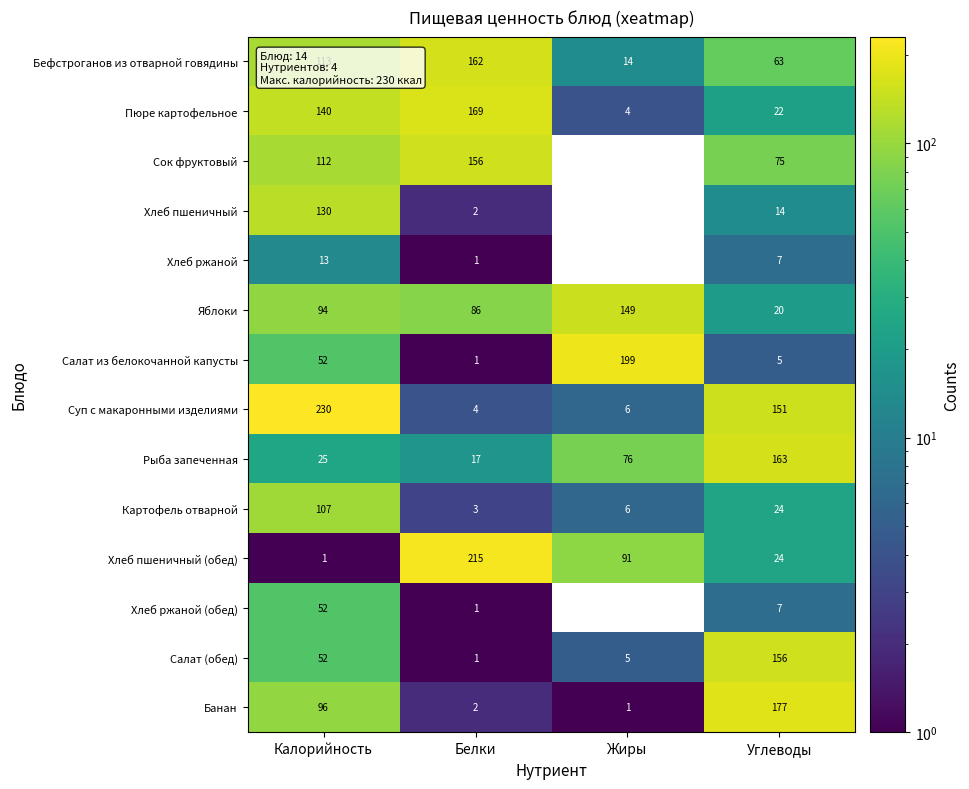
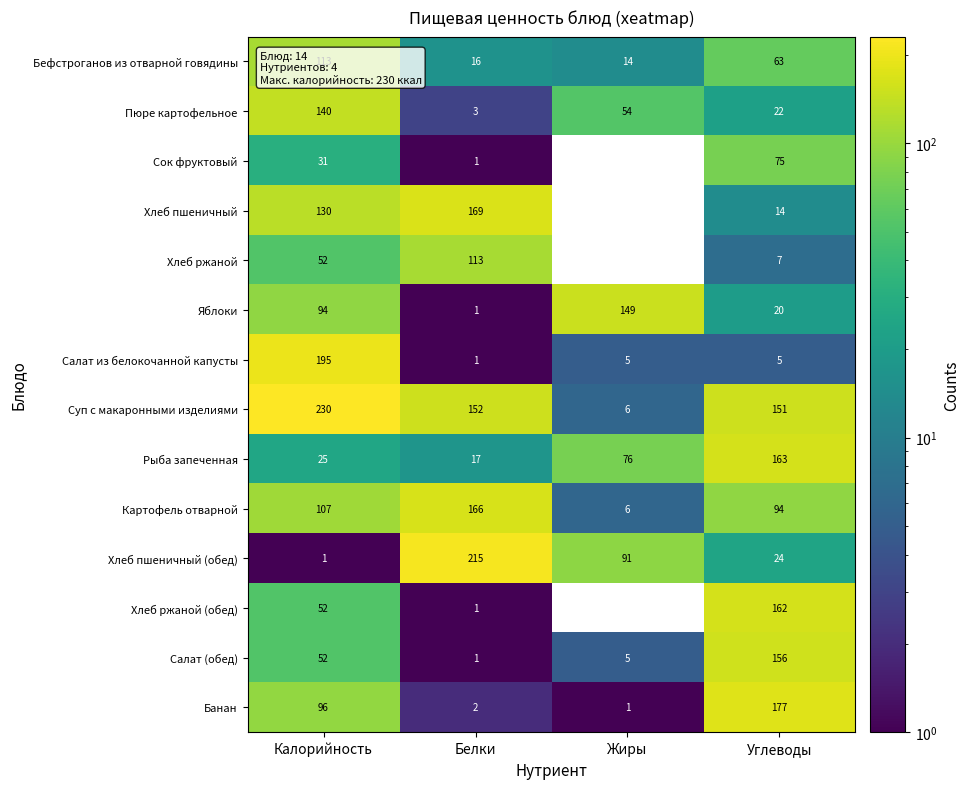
  {
    "Бефстроганов из отварной говядины": {
-     "Белки": 162,
+     "Белки": 16,
      "Жиры": 14,
      "Углеводы": 63
    },
    "Пюре картофельное": {
      "Калорийность": 140,
-     "Белки": 169,
-     "Жиры": 4,
+     "Белки": 3,
+     "Жиры": 54,
      "Углеводы": 22
    },
    "Сок фруктовый": {
-     "Калорийность": 112,
-     "Белки": 156,
+     "Калорийность": 31,
+     "Белки": 1,
      "Углеводы": 75
    },
    "Хлеб пшеничный": {
      "Калорийность": 130,
-     "Белки": 2,
+     "Белки": 169,
      "Углеводы": 14
    },
    "Хлеб ржаной": {
-     "Калорийность": 13,
-     "Белки": 1,
+     "Калорийность": 52,
+     "Белки": 113,
      "Углеводы": 7
    },
    "Яблоки": {
      "Калорийность": 94,
-     "Белки": 86,
+     "Белки": 1,
      "Жиры": 149,
      "Углеводы": 20
    },
    "Салат из белокочанной капусты": {
-     "Калорийность": 52,
+     "Калорийность": 195,
      "Белки": 1,
-     "Жиры": 199,
+     "Жиры": 5,
      "Углеводы": 5
    },
    "Суп с макаронными изделиями": {
      "Калорийность": 230,
-     "Белки": 4,
+     "Белки": 152,
      "Жиры": 6,
      "Углеводы": 151
    },
    "Рыба запеченная": {
      "Калорийность": 25,
      "Белки": 17,
      "Жиры": 76,
      "Углеводы": 163
    },
    "Картофель отварной": {
      "Калорийность": 107,
-     "Белки": 3,
+     "Белки": 166,
      "Жиры": 6,
-     "Углеводы": 24
+     "Углеводы": 94
    },
    "Хлеб пшеничный (обед)": {
      "Калорийность": 1,
      "Белки": 215,
      "Жиры": 91,
      "Углеводы": 24
    },
    "Хлеб ржаной (обед)": {
      "Калорийность": 52,
      "Белки": 1,
-     "Углеводы": 7
+     "Углеводы": 162
    },
    "Салат (обед)": {
      "Калорийность": 52,
      "Белки": 1,
      "Жиры": 5,
      "Углеводы": 156
    },
    "Банан": {
      "Калорийность": 96,
      "Белки": 2,
      "Жиры": 1,
      "Углеводы": 177
    }
  }
